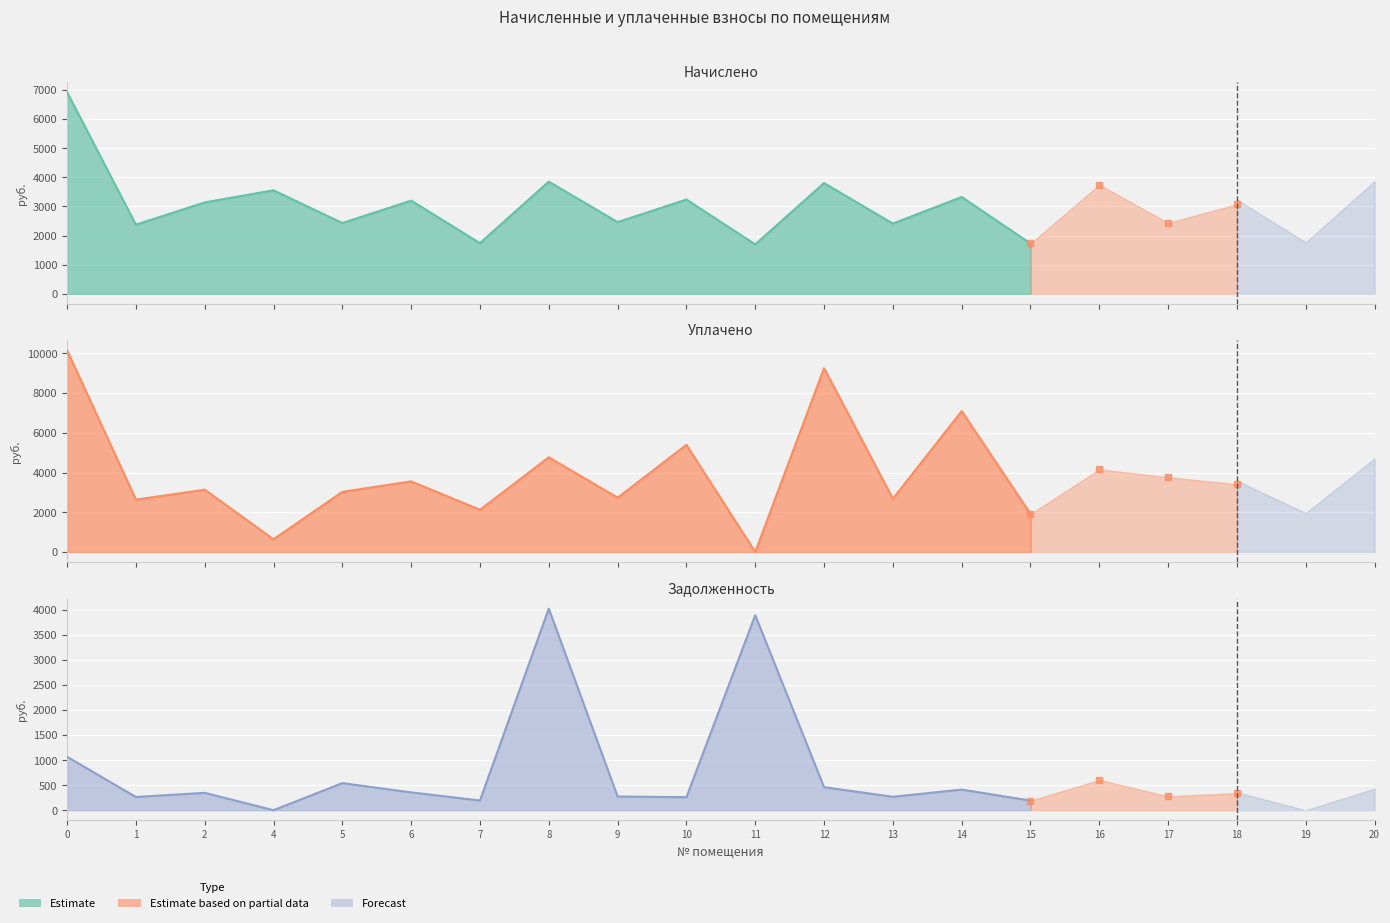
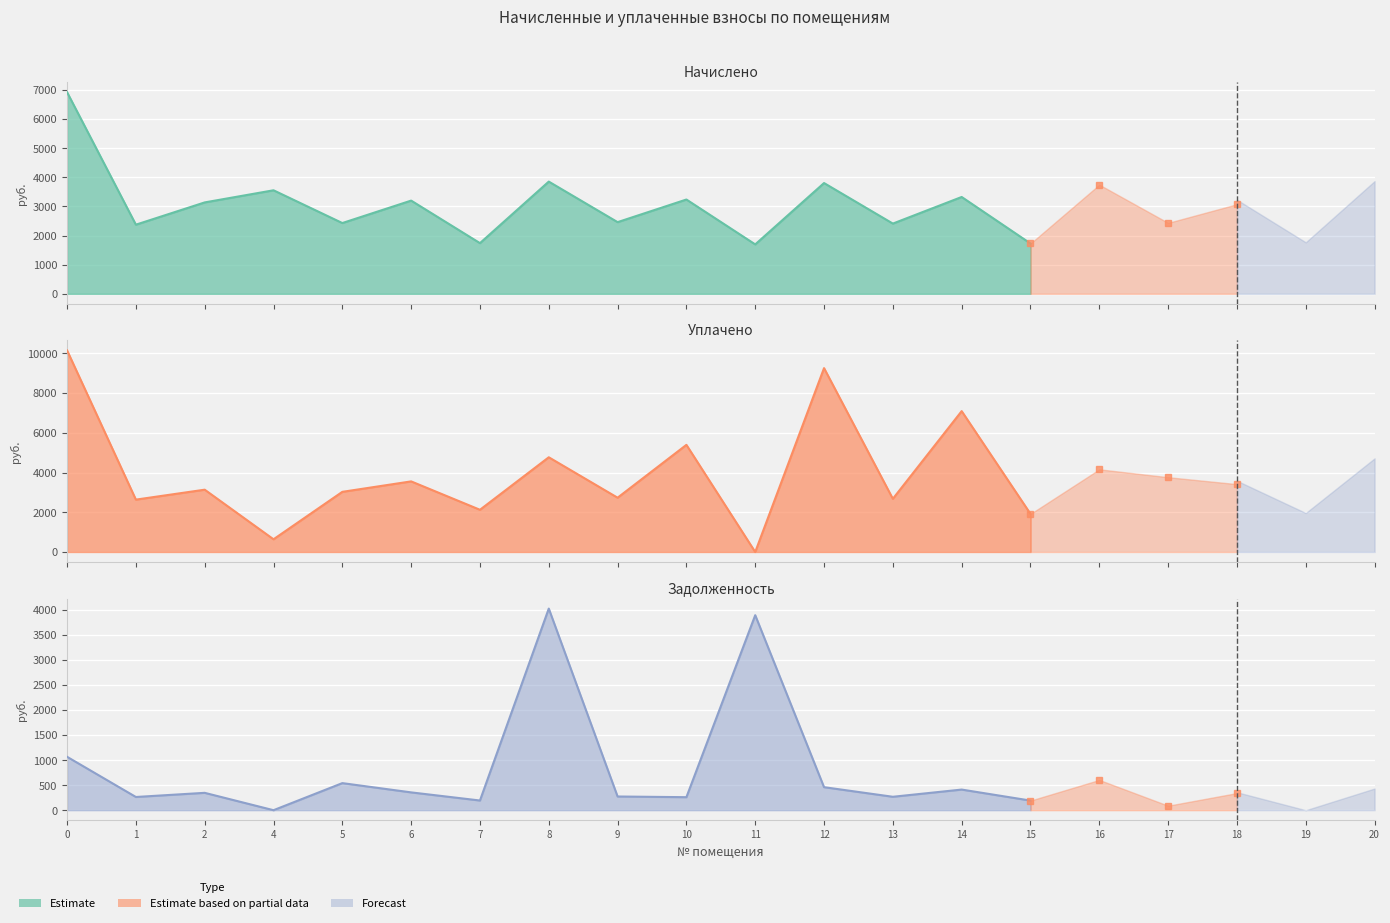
  {
    "Задолженность": {
      "Estimate based on partial data": {
        "16": 600,
-       "17": 300
+       "17": 100
      }
    }
  }
